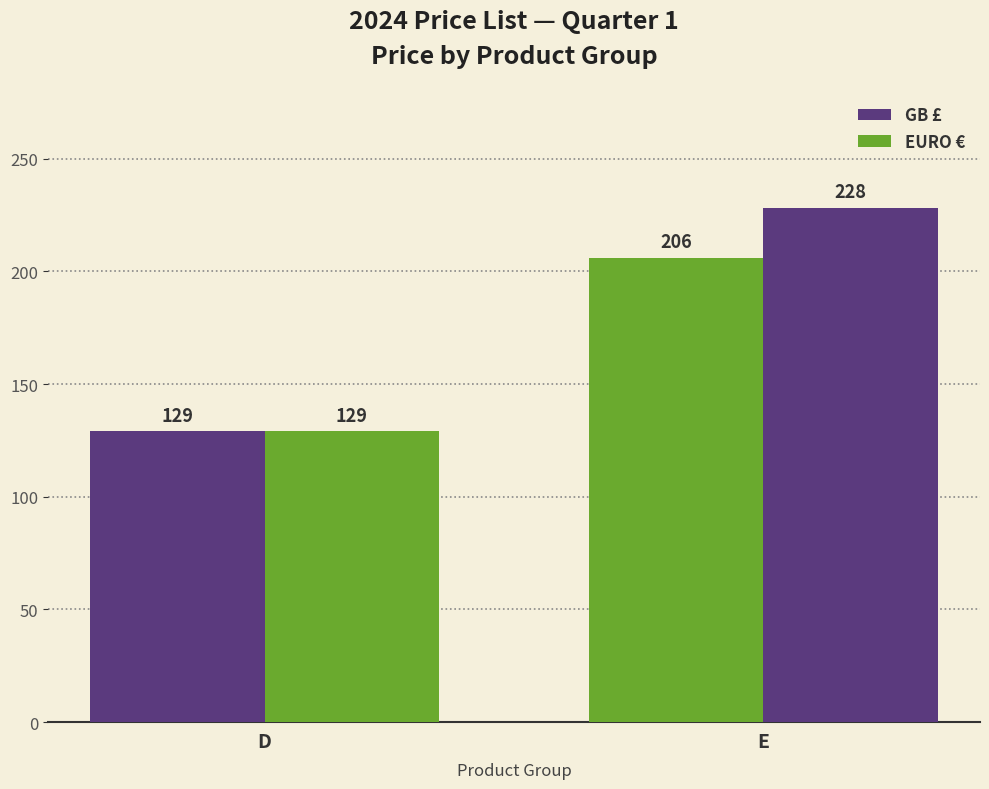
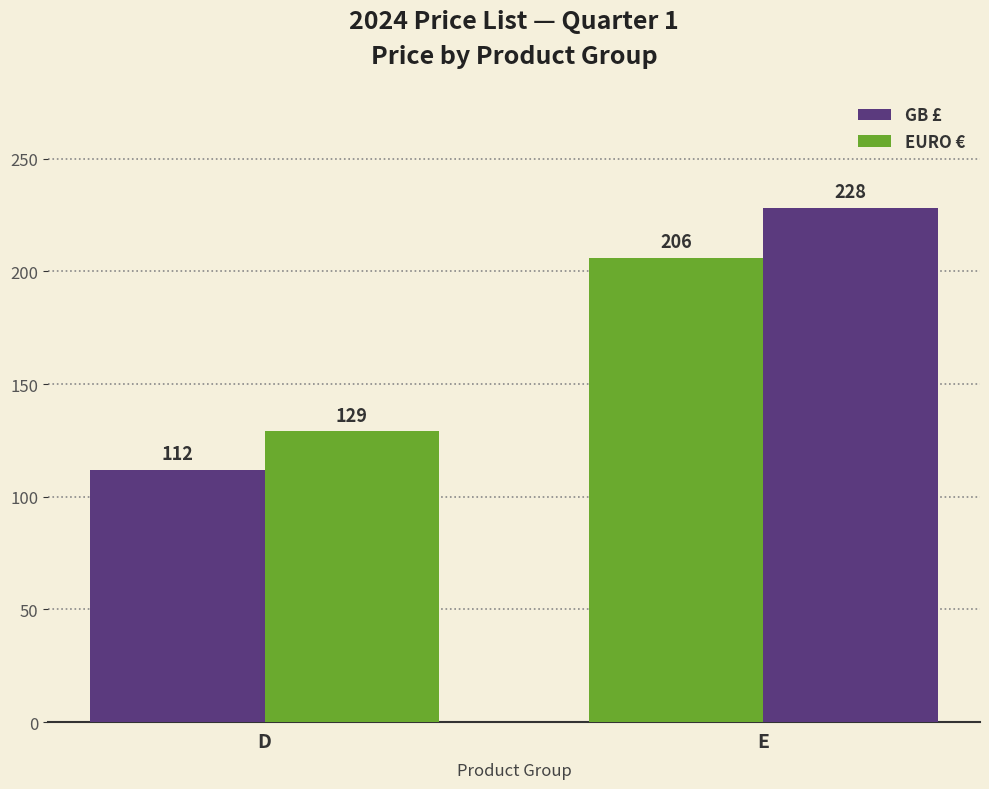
  {
    "GB £": {
-     "D": 129,
+     "D": 112,
      "E": 206
    },
    "EURO €": {
      "D": 129,
      "E": 228
    }
  }
